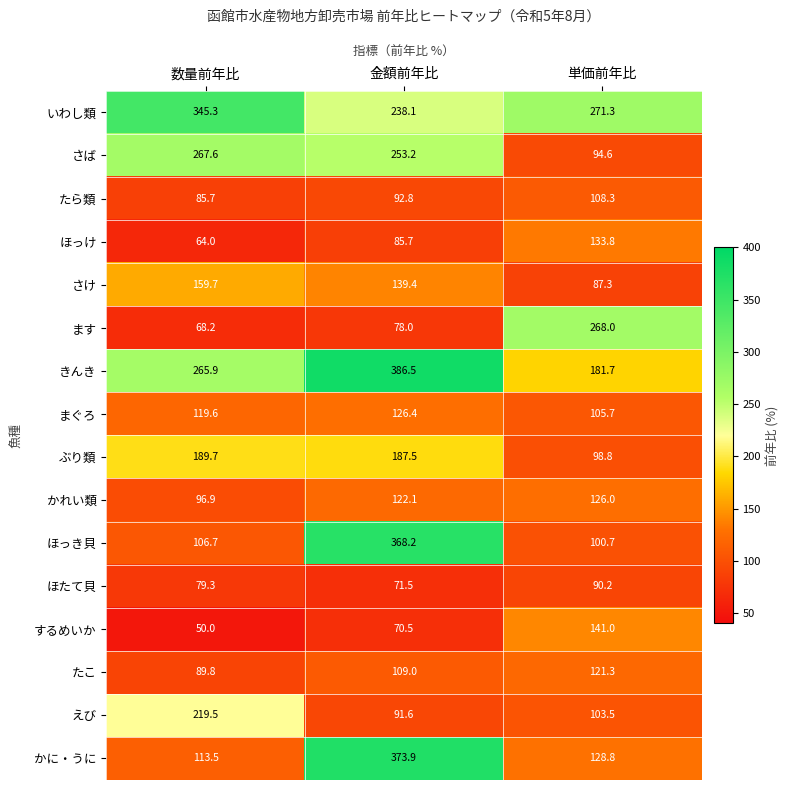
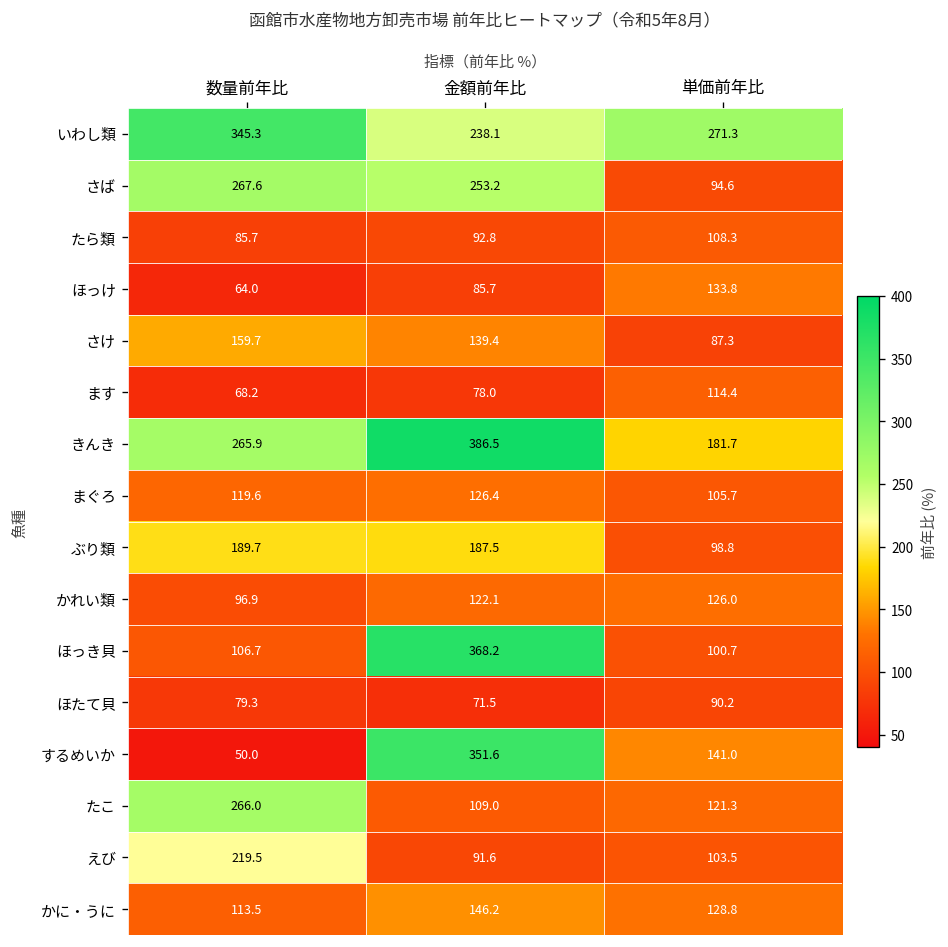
  {
    "いわし類": {
      "数量前年比": 345.3,
      "金額前年比": 238.1,
      "単価前年比": 271.3
    },
    "さば": {
      "数量前年比": 267.6,
      "金額前年比": 253.2,
      "単価前年比": 94.6
    },
    "たら類": {
      "数量前年比": 85.7,
      "金額前年比": 92.8,
      "単価前年比": 108.3
    },
    "ほっけ": {
      "数量前年比": 64.0,
      "金額前年比": 85.7,
      "単価前年比": 133.8
    },
    "さけ": {
      "数量前年比": 159.7,
      "金額前年比": 139.4,
      "単価前年比": 87.3
    },
    "ます": {
      "数量前年比": 68.2,
      "金額前年比": 78.0,
-     "単価前年比": 268.0
+     "単価前年比": 114.4
    },
    "きんき": {
      "数量前年比": 265.9,
      "金額前年比": 386.5,
      "単価前年比": 181.7
    },
    "まぐろ": {
      "数量前年比": 119.6,
      "金額前年比": 126.4,
      "単価前年比": 105.7
    },
    "ぶり類": {
      "数量前年比": 189.7,
      "金額前年比": 187.5,
      "単価前年比": 98.8
    },
    "かれい類": {
      "数量前年比": 96.9,
      "金額前年比": 122.1,
      "単価前年比": 126.0
    },
    "ほっき貝": {
      "数量前年比": 106.7,
      "金額前年比": 368.2,
      "単価前年比": 100.7
    },
    "ほたて貝": {
      "数量前年比": 79.3,
      "金額前年比": 71.5,
      "単価前年比": 90.2
    },
    "するめいか": {
      "数量前年比": 50.0,
-     "金額前年比": 70.5,
+     "金額前年比": 351.6,
      "単価前年比": 141.0
    },
    "たこ": {
-     "数量前年比": 89.8,
+     "数量前年比": 266.0,
      "金額前年比": 109.0,
      "単価前年比": 121.3
    },
    "えび": {
      "数量前年比": 219.5,
      "金額前年比": 91.6,
      "単価前年比": 103.5
    },
    "かに・うに": {
      "数量前年比": 113.5,
-     "金額前年比": 373.9,
+     "金額前年比": 146.2,
      "単価前年比": 128.8
    }
  }
